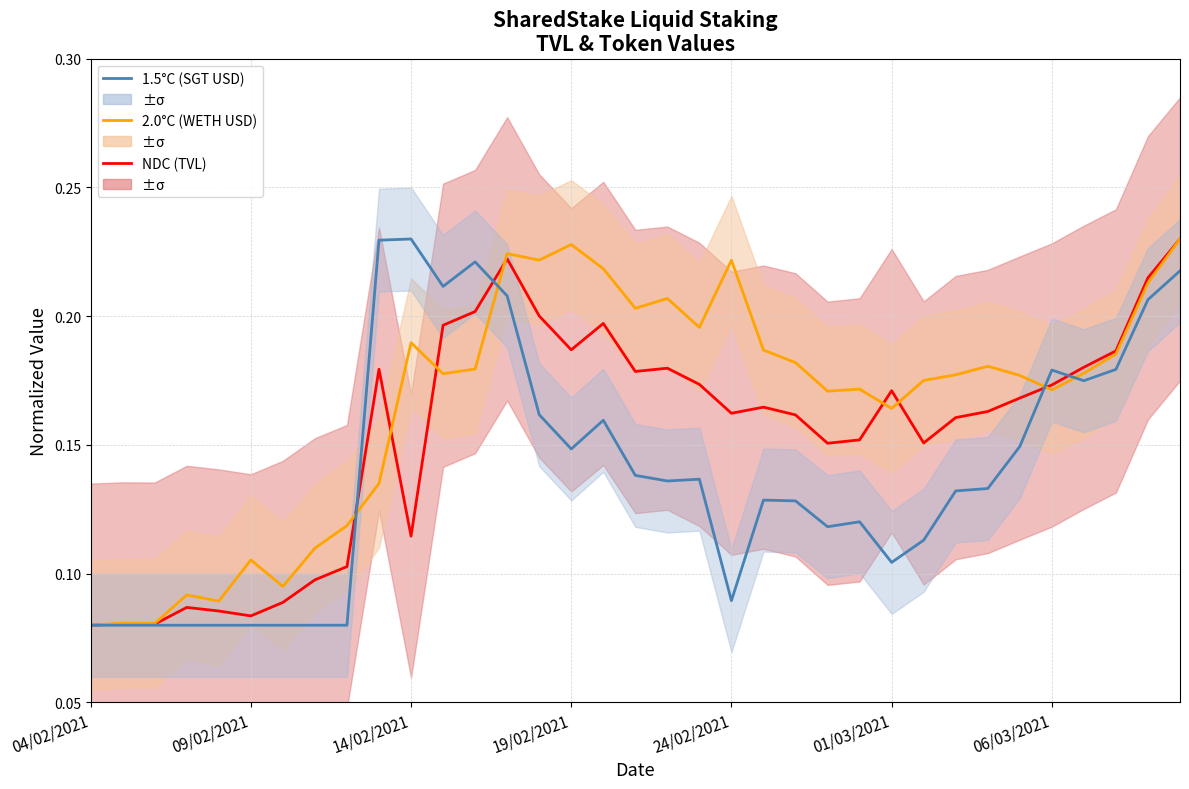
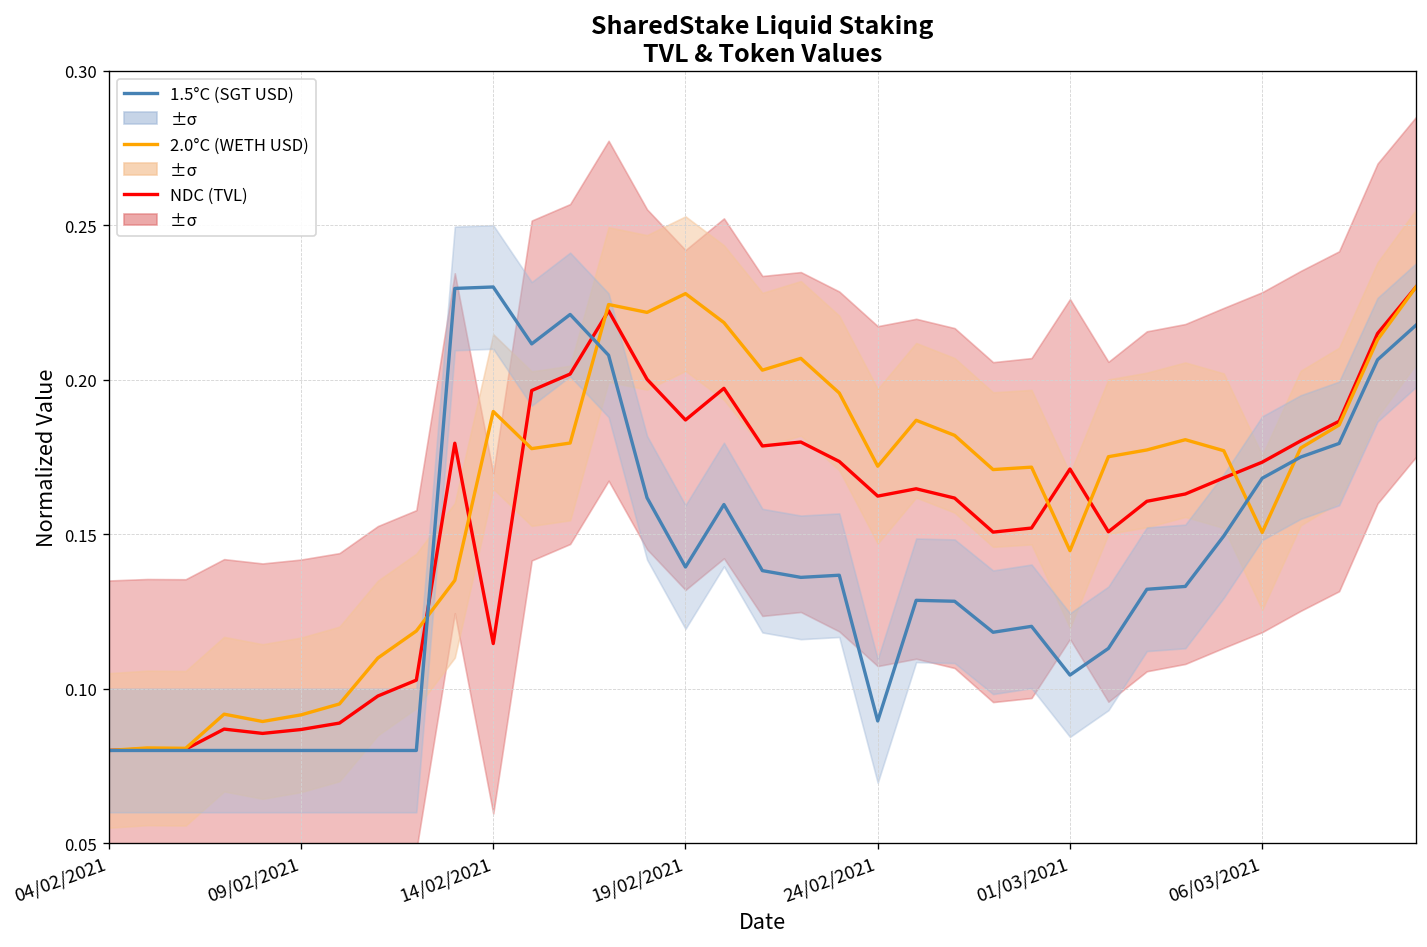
  {
    "NDC (TVL)": {
-     "09/02/2021": 0.084,
+     "09/02/2021": 0.087,
      "14/02/2021": 0.115,
      "19/02/2021": 0.187,
      "24/02/2021": 0.162,
      "01/03/2021": 0.171,
      "06/03/2021": 0.173
    },
    "2.0°C (WETH USD)": {
-     "09/02/2021": 0.105,
+     "09/02/2021": 0.092,
      "14/02/2021": 0.190,
      "19/02/2021": 0.228,
-     "24/02/2021": 0.222,
-     "01/03/2021": 0.164,
-     "06/03/2021": 0.171
+     "24/02/2021": 0.172,
+     "01/03/2021": 0.145,
+     "06/03/2021": 0.151
    },
    "1.5°C (SGT USD)": {
      "09/02/2021": 0.080,
      "14/02/2021": 0.230,
-     "19/02/2021": 0.148,
+     "19/02/2021": 0.139,
      "24/02/2021": 0.090,
      "01/03/2021": 0.104,
-     "06/03/2021": 0.179
+     "06/03/2021": 0.168
    }
  }
